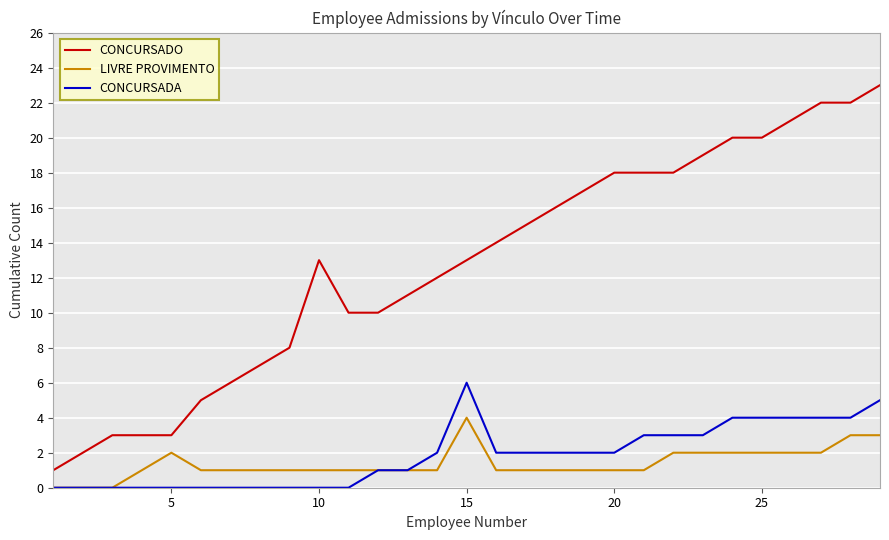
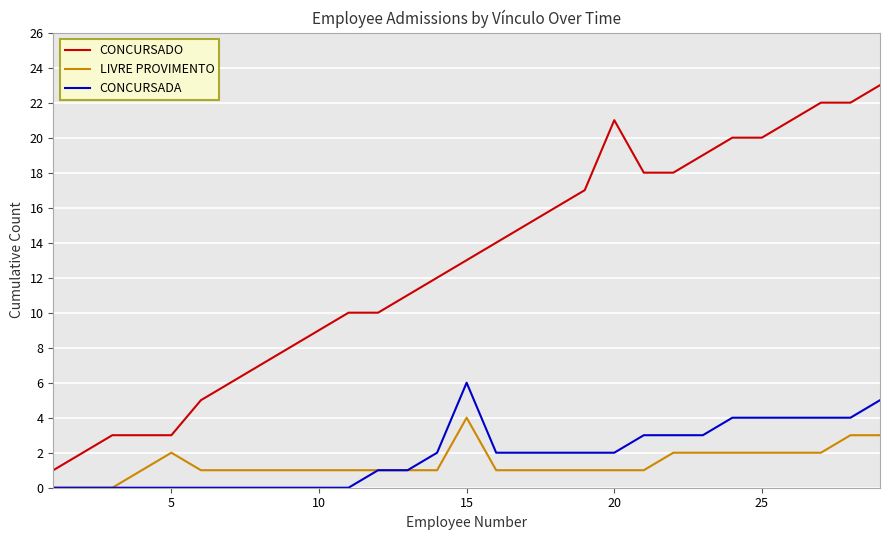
  {
    "CONCURSADO": {
      "5": 3,
-     "10": 13,
+     "10": 9,
      "15": 13,
-     "20": 18,
+     "20": 21,
      "25": 20
    },
    "LIVRE PROVIMENTO": {
      "5": 2,
      "10": 1,
      "15": 4,
      "20": 1,
      "25": 2
    },
    "CONCURSADA": {
      "5": 0,
      "10": 0,
      "15": 6,
      "20": 2,
      "25": 4
    }
  }
